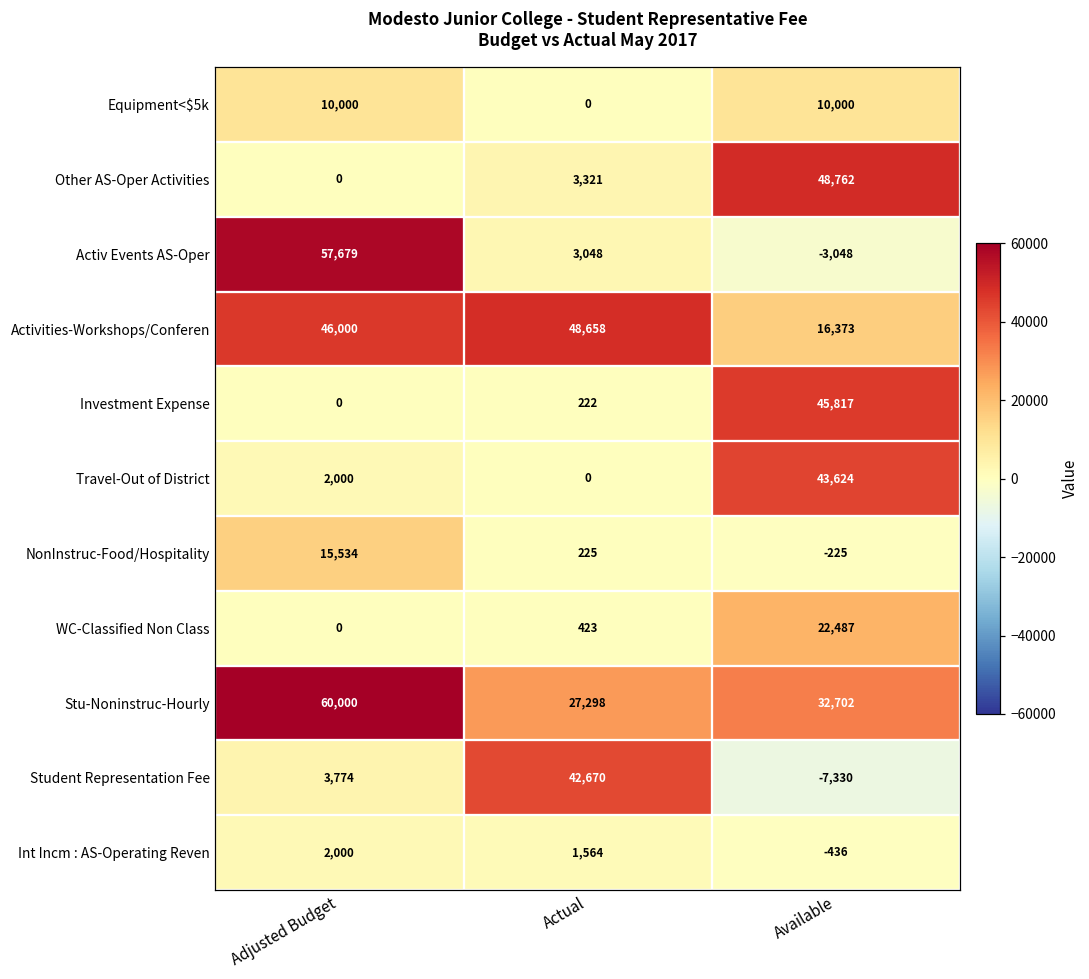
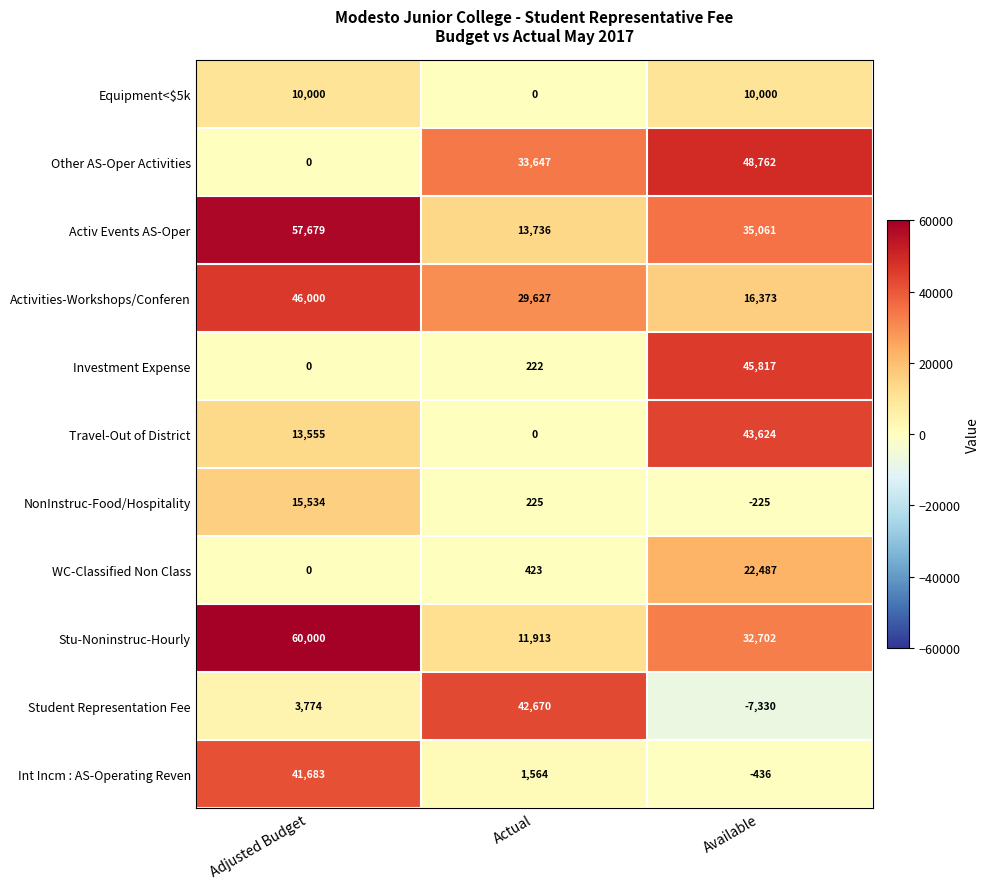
  {
    "Equipment<$5k": {
      "Adjusted Budget": "10,000",
      "Actual": "0",
      "Available": "10,000"
    },
    "Other AS-Oper Activities": {
      "Adjusted Budget": "0",
-     "Actual": "3,321",
+     "Actual": "33,647",
      "Available": "48,762"
    },
    "Activ Events AS-Oper": {
      "Adjusted Budget": "57,679",
-     "Actual": "3,048",
-     "Available": "-3,048"
+     "Actual": "13,736",
+     "Available": "35,061"
    },
    "Activities-Workshops/Conferen": {
      "Adjusted Budget": "46,000",
-     "Actual": "48,658",
+     "Actual": "29,627",
      "Available": "16,373"
    },
    "Investment Expense": {
      "Adjusted Budget": "0",
      "Actual": "222",
      "Available": "45,817"
    },
    "Travel-Out of District": {
-     "Adjusted Budget": "2,000",
+     "Adjusted Budget": "13,555",
      "Actual": "0",
      "Available": "43,624"
    },
    "NonInstruc-Food/Hospitality": {
      "Adjusted Budget": "15,534",
      "Actual": "225",
      "Available": "-225"
    },
    "WC-Classified Non Class": {
      "Adjusted Budget": "0",
      "Actual": "423",
      "Available": "22,487"
    },
    "Stu-Noninstruc-Hourly": {
      "Adjusted Budget": "60,000",
-     "Actual": "27,298",
+     "Actual": "11,913",
      "Available": "32,702"
    },
    "Student Representation Fee": {
      "Adjusted Budget": "3,774",
      "Actual": "42,670",
      "Available": "-7,330"
    },
    "Int Incm : AS-Operating Reven": {
-     "Adjusted Budget": "2,000",
+     "Adjusted Budget": "41,683",
      "Actual": "1,564",
      "Available": "-436"
    }
  }
